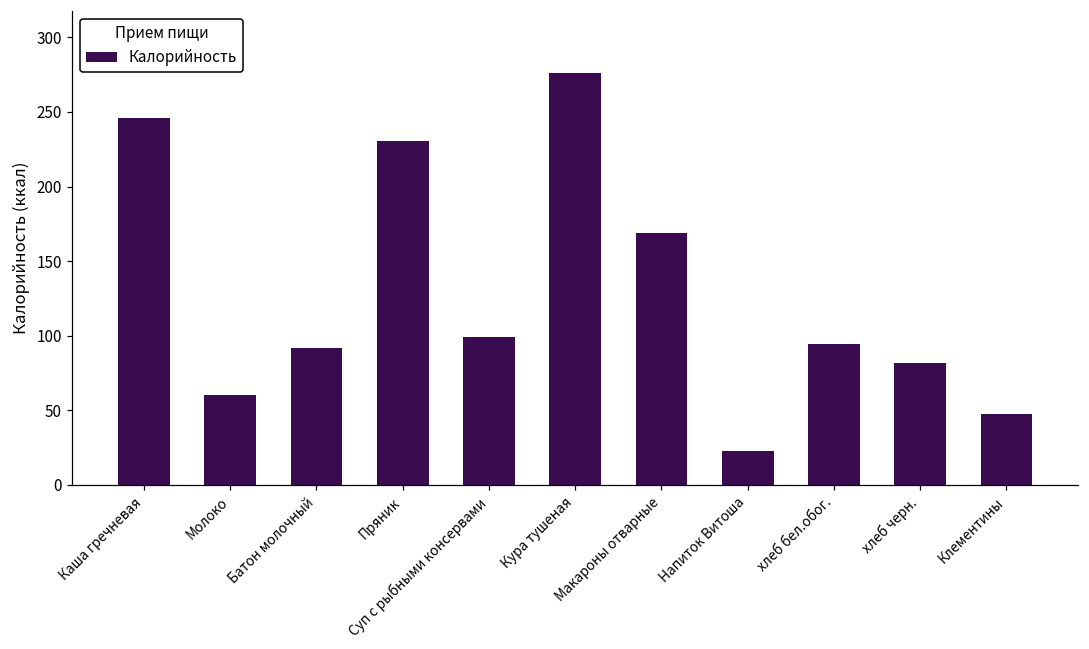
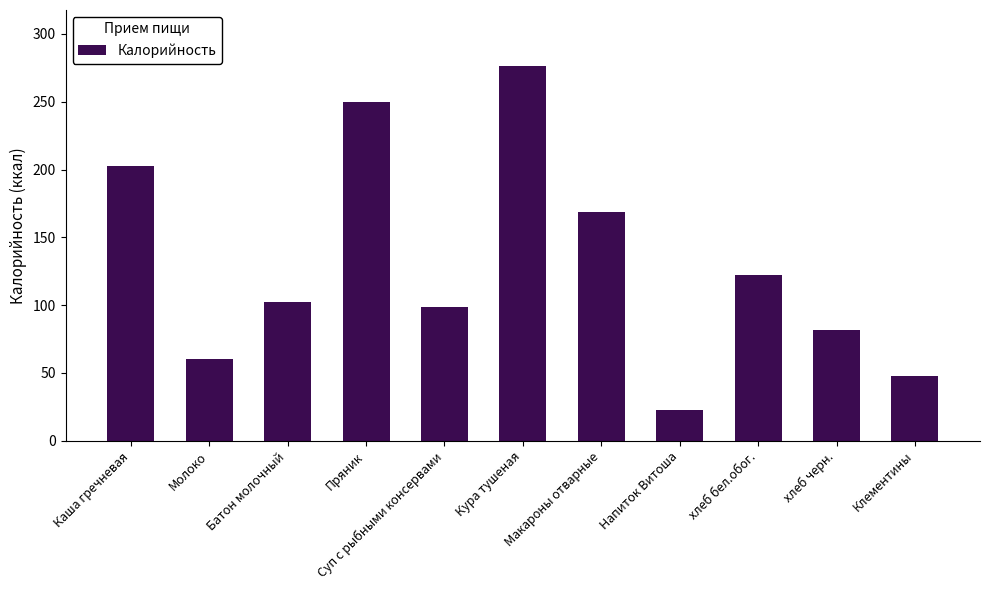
  {
-   "Каша гречневая": 246,
+   "Каша гречневая": 203,
    "Молоко": 60,
-   "Батон молочный": 92,
-   "Пряник": 231,
+   "Батон молочный": 102,
+   "Пряник": 250,
    "Суп с рыбными консервами": 99,
    "Кура тушеная": 276,
    "Макароны отварные": 169,
    "Напиток Витоша": 23,
-   "хлеб бел.обог.": 94,
+   "хлеб бел.обог.": 122,
    "хлеб черн.": 82,
    "Клементины": 47
  }
